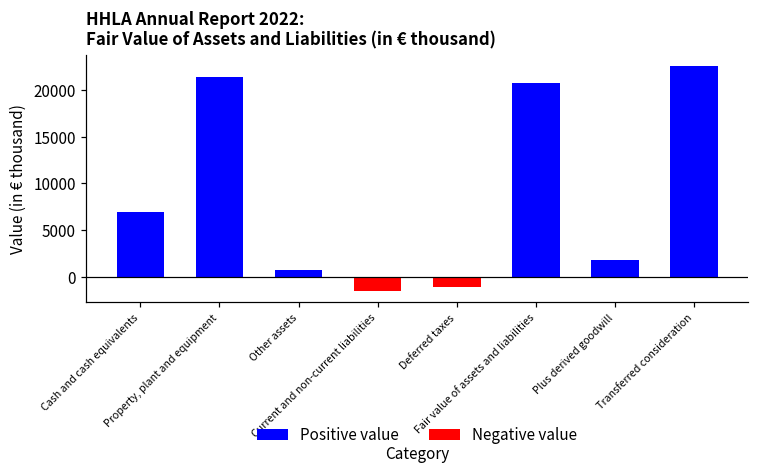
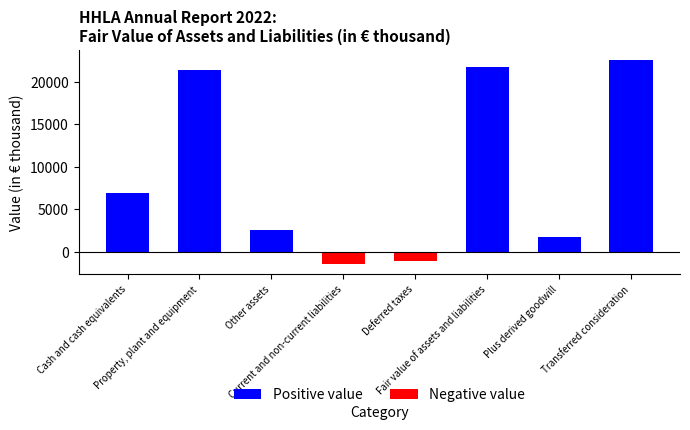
  {
    "Positive value": {
      "Cash and cash equivalents": 7000,
      "Property, plant and equipment": 21000,
-     "Other assets": 1000,
+     "Other assets": 3000,
      "Current and non-current liabilities": 0,
      "Deferred taxes": 0,
-     "Fair value of assets and liabilities": 21000,
+     "Fair value of assets and liabilities": 22000,
      "Plus derived goodwill": 2000,
      "Transferred consideration": 23000
    },
    "Negative value": {
      "Cash and cash equivalents": 0,
      "Property, plant and equipment": 0,
      "Other assets": 0,
      "Current and non-current liabilities": -1000,
      "Deferred taxes": -1000,
      "Fair value of assets and liabilities": 0,
      "Plus derived goodwill": 0,
      "Transferred consideration": 0
    }
  }
